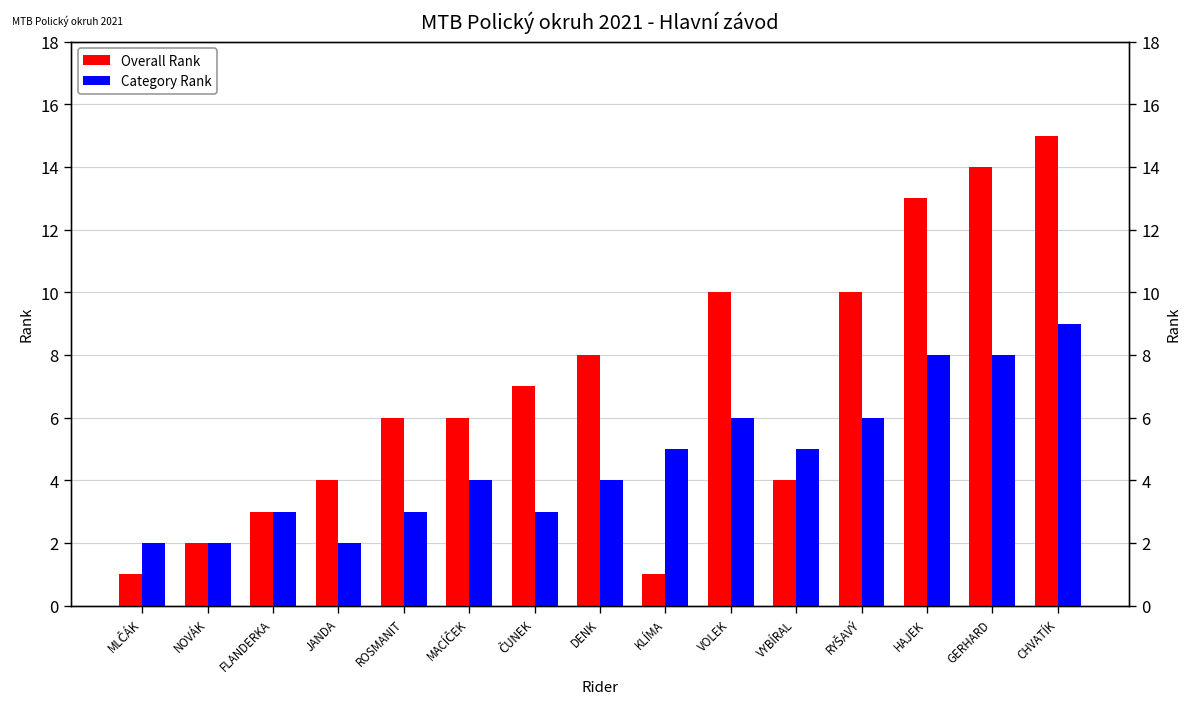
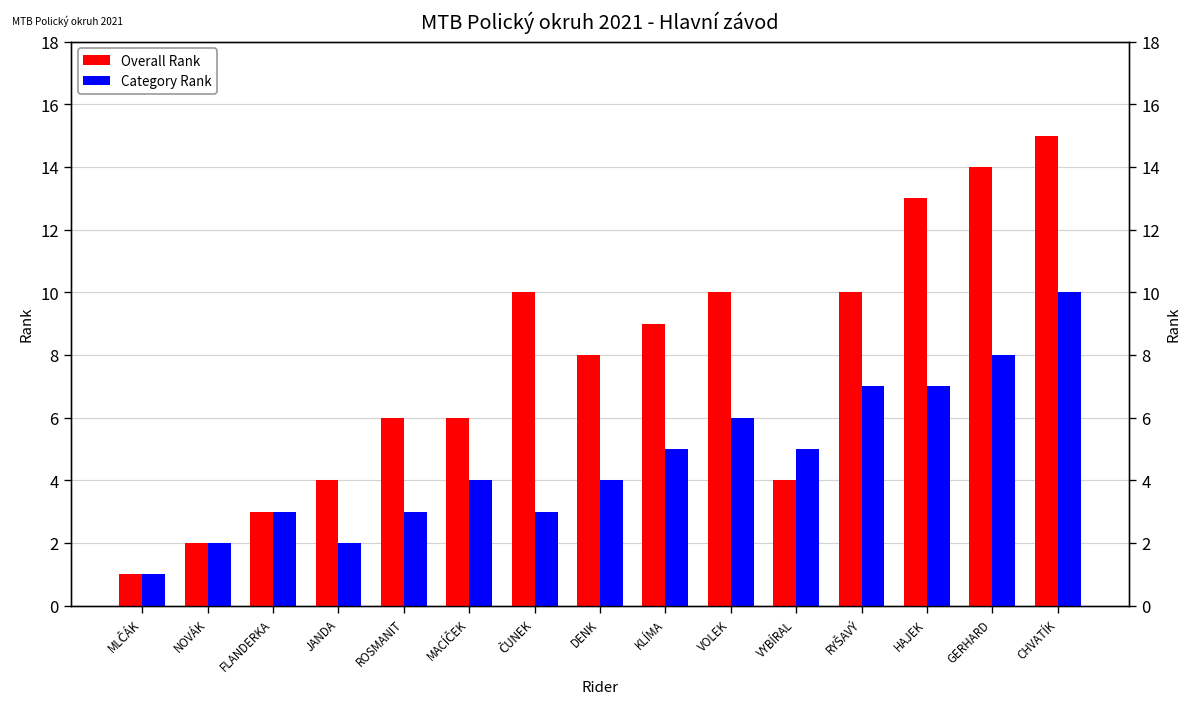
  {
    "Overall Rank": {
      "MLČÁK": 1,
      "NOVÁK": 2,
      "FLANDERKA": 3,
      "JANDA": 4,
      "ROSMANIT": 6,
      "MACÍČEK": 6,
-     "ČUNEK": 7,
+     "ČUNEK": 10,
      "DENK": 8,
-     "KLÍMA": 1,
+     "KLÍMA": 9,
      "VOLEK": 10,
      "VYBÍRAL": 4,
      "RYŠAVÝ": 10,
      "HAJEK": 13,
      "GERHARD": 14,
      "CHVATÍK": 15
    },
    "Category Rank": {
-     "MLČÁK": 2,
+     "MLČÁK": 1,
      "NOVÁK": 2,
      "FLANDERKA": 3,
      "JANDA": 2,
      "ROSMANIT": 3,
      "MACÍČEK": 4,
      "ČUNEK": 3,
      "DENK": 4,
      "KLÍMA": 5,
      "VOLEK": 6,
      "VYBÍRAL": 5,
-     "RYŠAVÝ": 6,
-     "HAJEK": 8,
+     "RYŠAVÝ": 7,
+     "HAJEK": 7,
      "GERHARD": 8,
-     "CHVATÍK": 9
+     "CHVATÍK": 10
    }
  }
